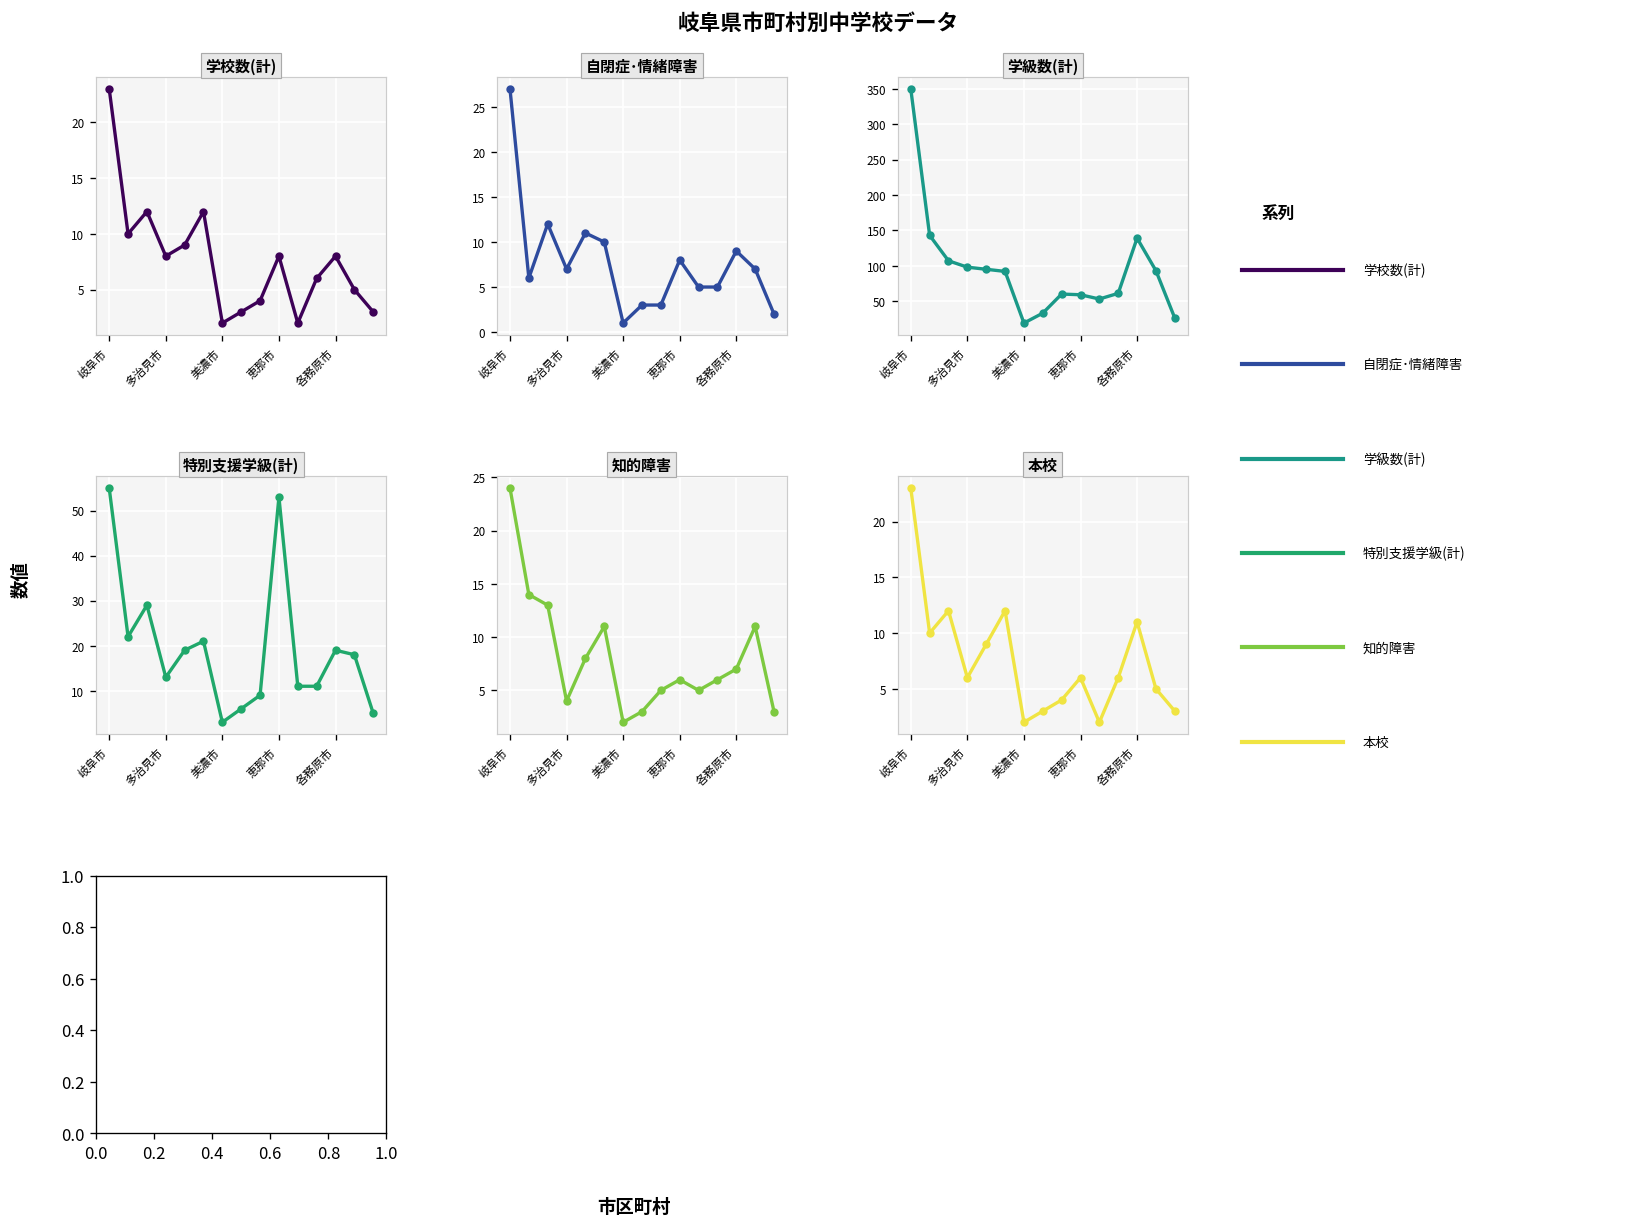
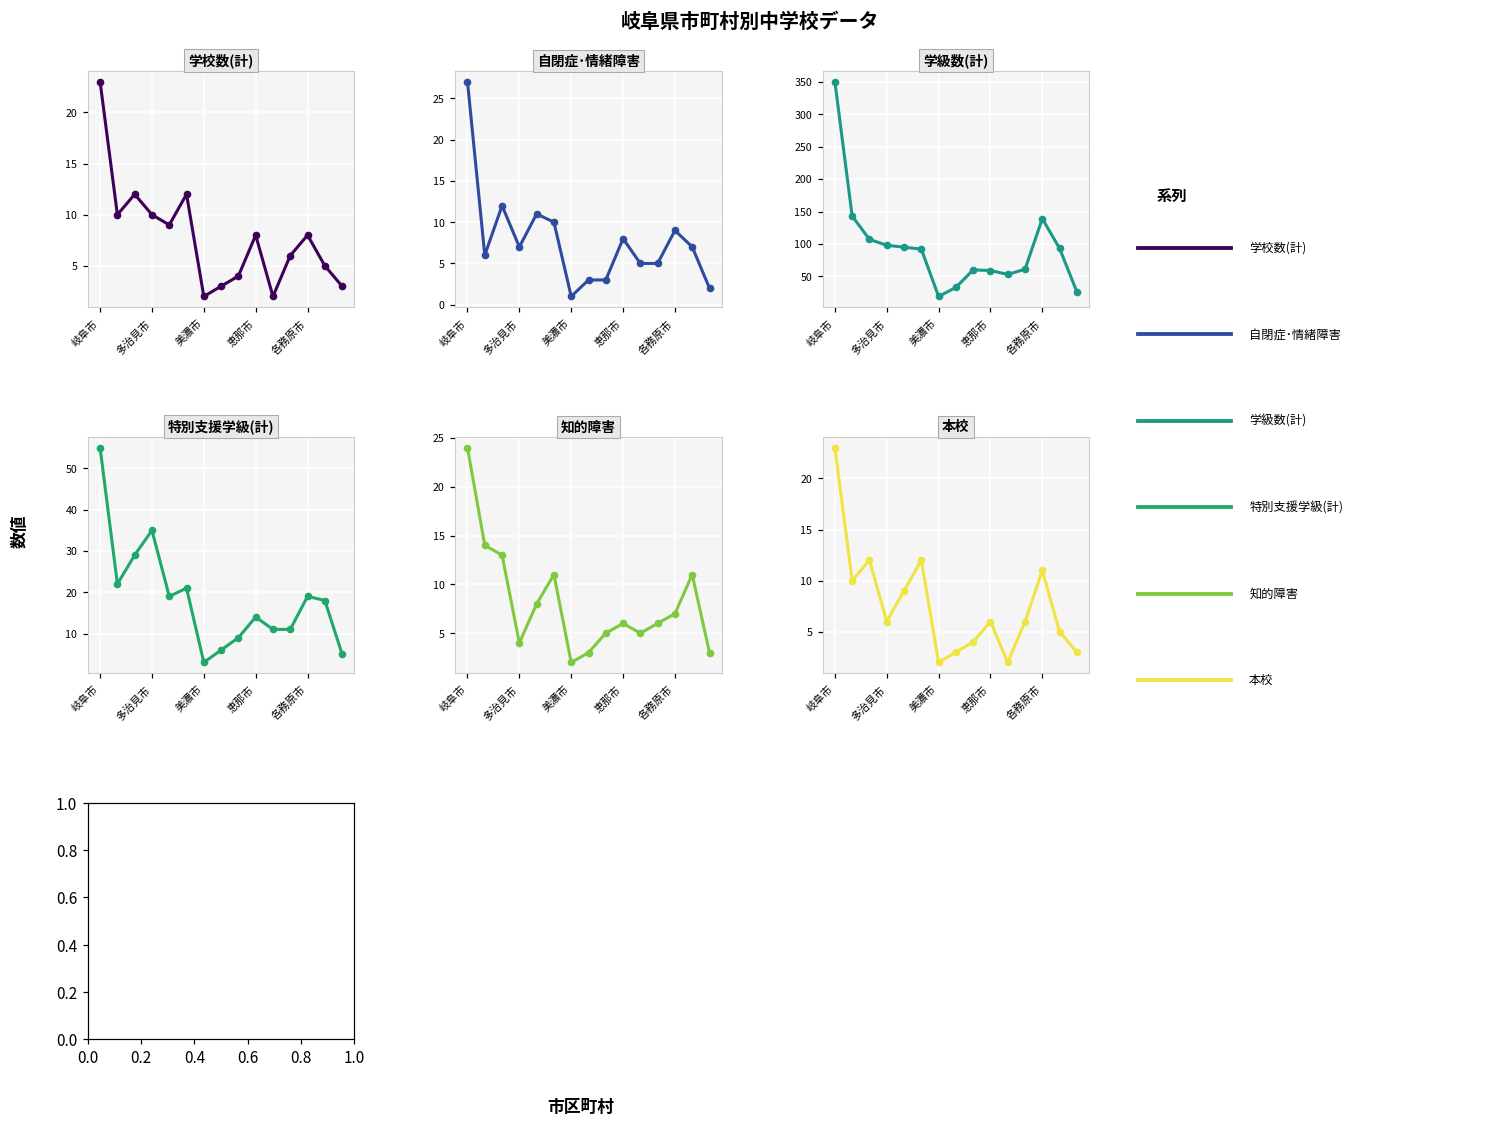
  {
    "学校数(計)": {
      "岐阜市": 23,
-     "多治見市": 8,
+     "多治見市": 10,
      "美濃市": 2,
      "恵那市": 8,
      "各務原市": 8
    },
    "自閉症･情緒障害": {
      "岐阜市": 27,
      "多治見市": 7,
      "美濃市": 1,
      "恵那市": 8,
      "各務原市": 9
    },
    "学級数(計)": {
      "岐阜市": 350,
      "多治見市": 100,
      "美濃市": 20,
      "恵那市": 60,
      "各務原市": 140
    },
    "特別支援学級(計)": {
      "岐阜市": 55,
-     "多治見市": 13,
+     "多治見市": 35,
      "美濃市": 3,
-     "恵那市": 53,
+     "恵那市": 14,
      "各務原市": 19
    },
    "知的障害": {
      "岐阜市": 24,
      "多治見市": 4,
      "美濃市": 2,
      "恵那市": 6,
      "各務原市": 7
    },
    "本校": {
      "岐阜市": 23,
      "多治見市": 6,
      "美濃市": 2,
      "恵那市": 6,
      "各務原市": 11
    }
  }
